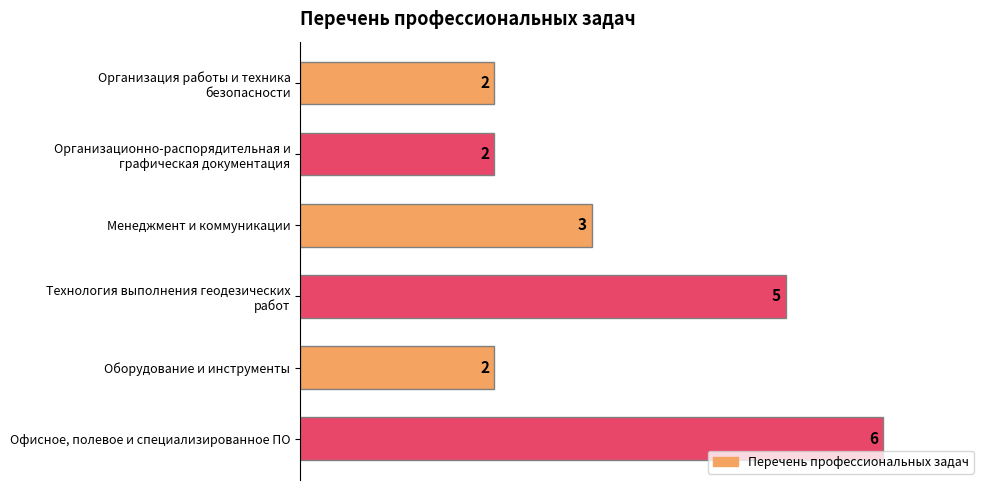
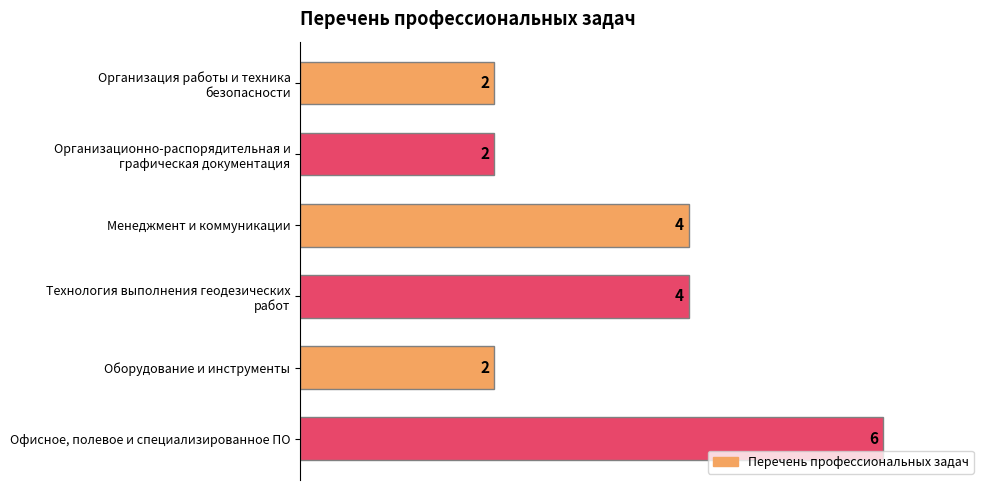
  {
    "Организация работы и техника безопасности": 2,
    "Организационно-распорядительная и графическая документация": 2,
-   "Менеджмент и коммуникации": 3,
-   "Технология выполнения геодезических работ": 5,
+   "Менеджмент и коммуникации": 4,
+   "Технология выполнения геодезических работ": 4,
    "Оборудование и инструменты": 2,
    "Офисное, полевое и специализированное ПО": 6
  }
